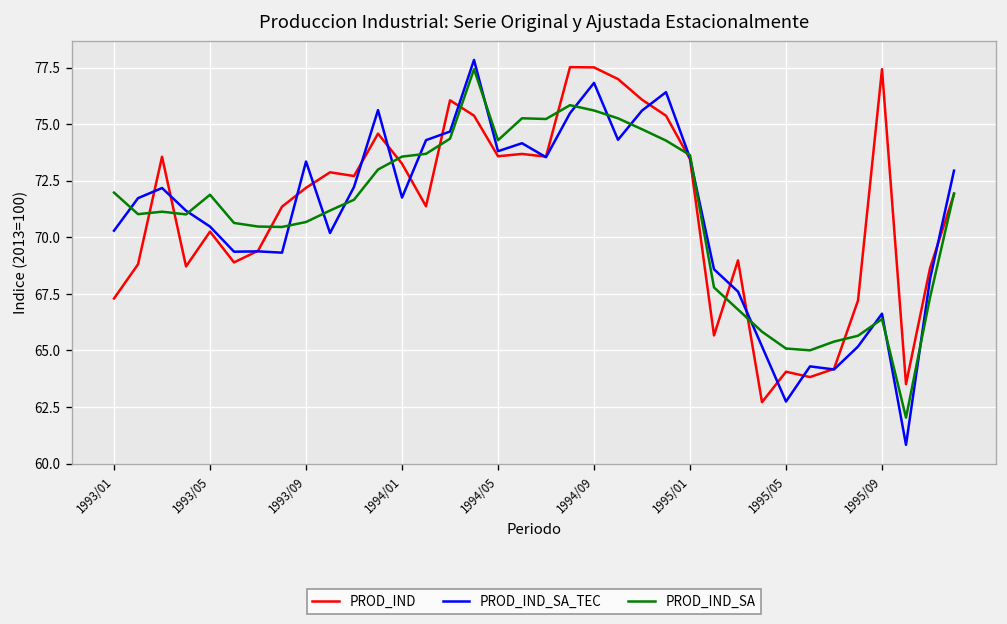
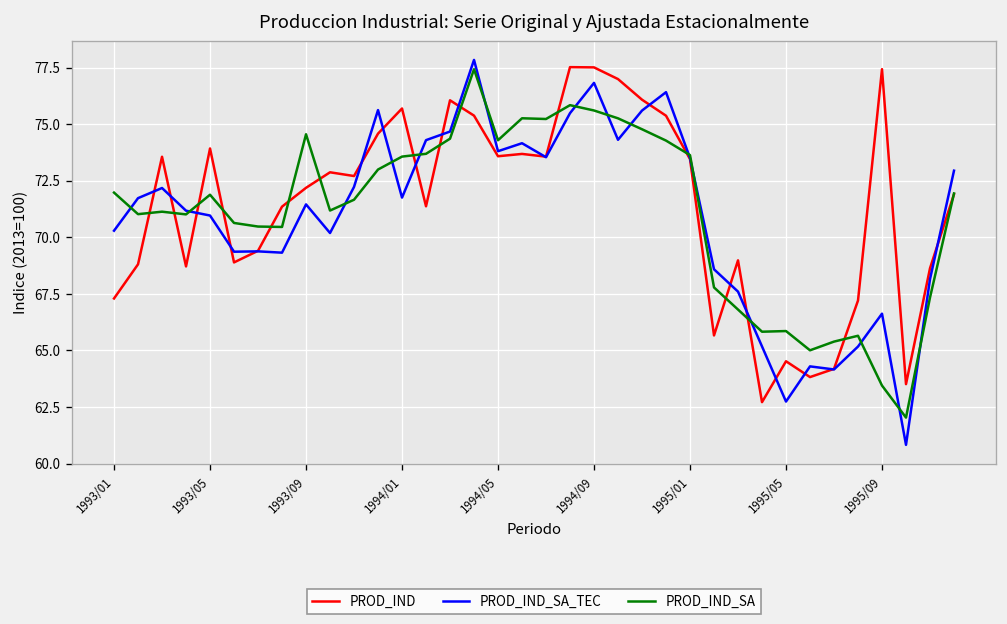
  {
    "PROD_IND": {
      "1993/01": 67.3,
-     "1993/05": 70.3,
+     "1993/05": 73.9,
      "1993/09": 72.2,
-     "1994/01": 73.3,
+     "1994/01": 75.7,
      "1994/05": 73.6,
      "1994/09": 77.5,
-     "1995/05": 64.1,
+     "1995/05": 64.5,
      "1995/09": 77.4
    },
    "PROD_IND_SA_TEC": {
      "1993/01": 70.3,
-     "1993/05": 70.5,
-     "1993/09": 73.3,
+     "1993/05": 71.0,
+     "1993/09": 71.5,
      "1994/01": 71.8,
      "1994/05": 73.8,
      "1994/09": 76.8,
      "1995/05": 62.7,
      "1995/09": 66.6
    },
    "PROD_IND_SA": {
      "1993/01": 72.0,
      "1993/05": 71.9,
-     "1993/09": 70.7,
+     "1993/09": 74.6,
      "1994/01": 73.6,
      "1994/05": 74.3,
      "1994/09": 75.6,
-     "1995/05": 65.1,
-     "1995/09": 66.4
+     "1995/05": 65.9,
+     "1995/09": 63.5
    }
  }
